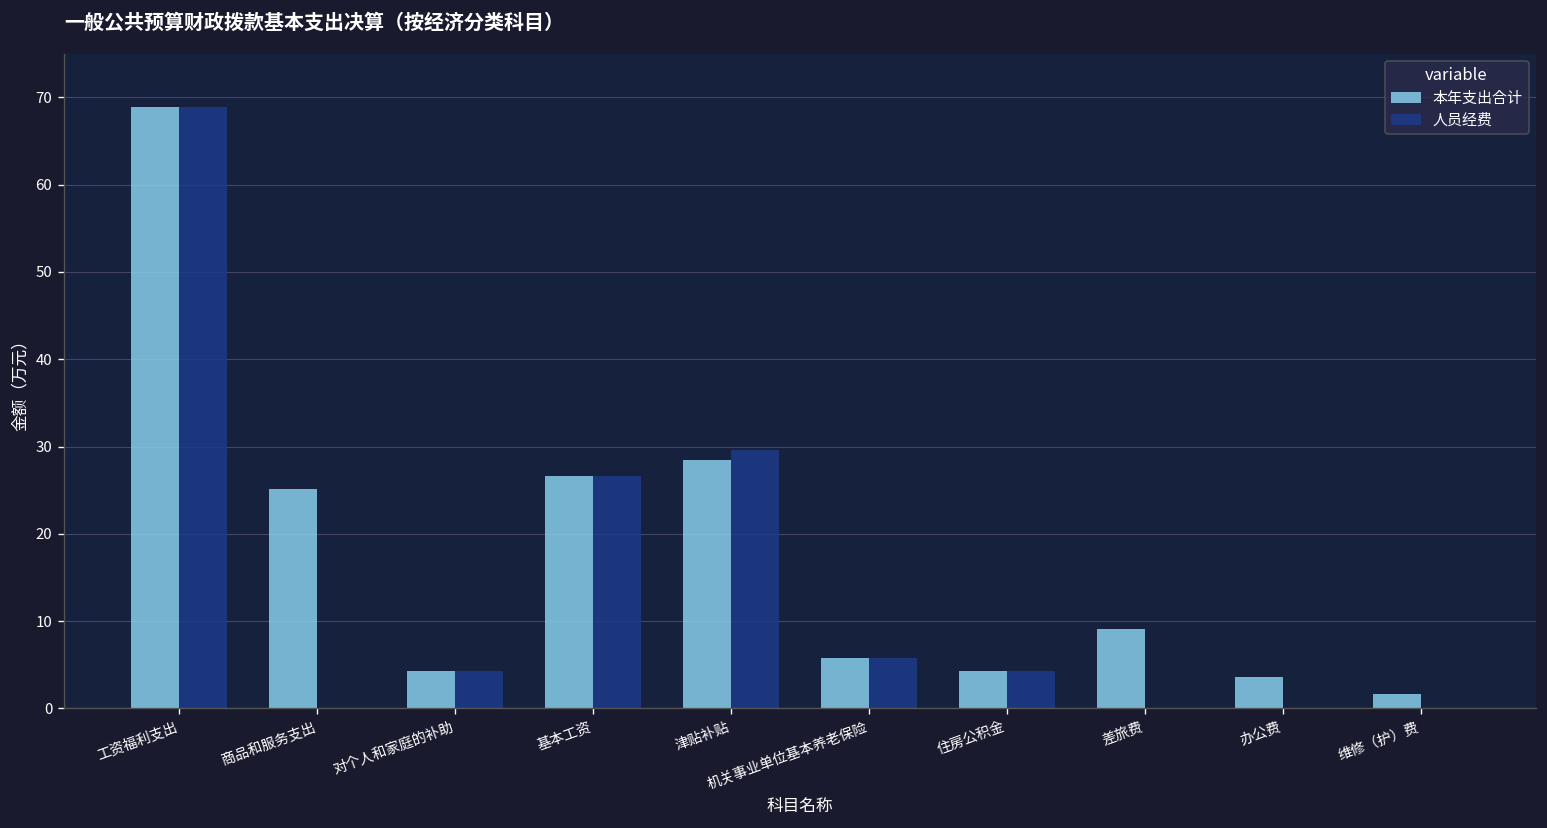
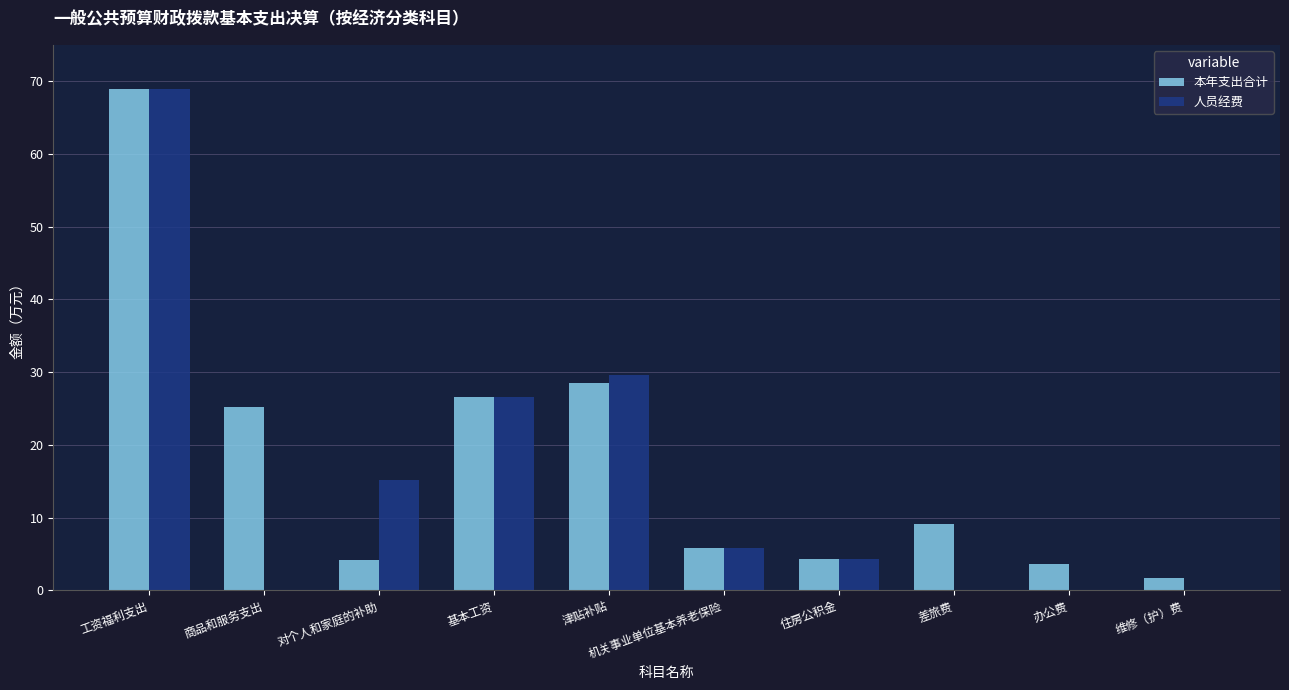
  {
    "本年支出合计": {
      "工资福利支出": 69,
      "商品和服务支出": 25,
      "对个人和家庭的补助": 4,
      "基本工资": 27,
      "津贴补贴": 28,
      "机关事业单位基本养老保险": 6,
      "住房公积金": 4,
      "差旅费": 9,
      "办公费": 4,
      "维修（护）费": 2
    },
    "人员经费": {
      "工资福利支出": 69,
      "商品和服务支出": 0,
-     "对个人和家庭的补助": 4,
+     "对个人和家庭的补助": 15,
      "基本工资": 27,
      "津贴补贴": 30,
      "机关事业单位基本养老保险": 6,
      "住房公积金": 4,
      "差旅费": 0,
      "办公费": 0,
      "维修（护）费": 0
    }
  }
